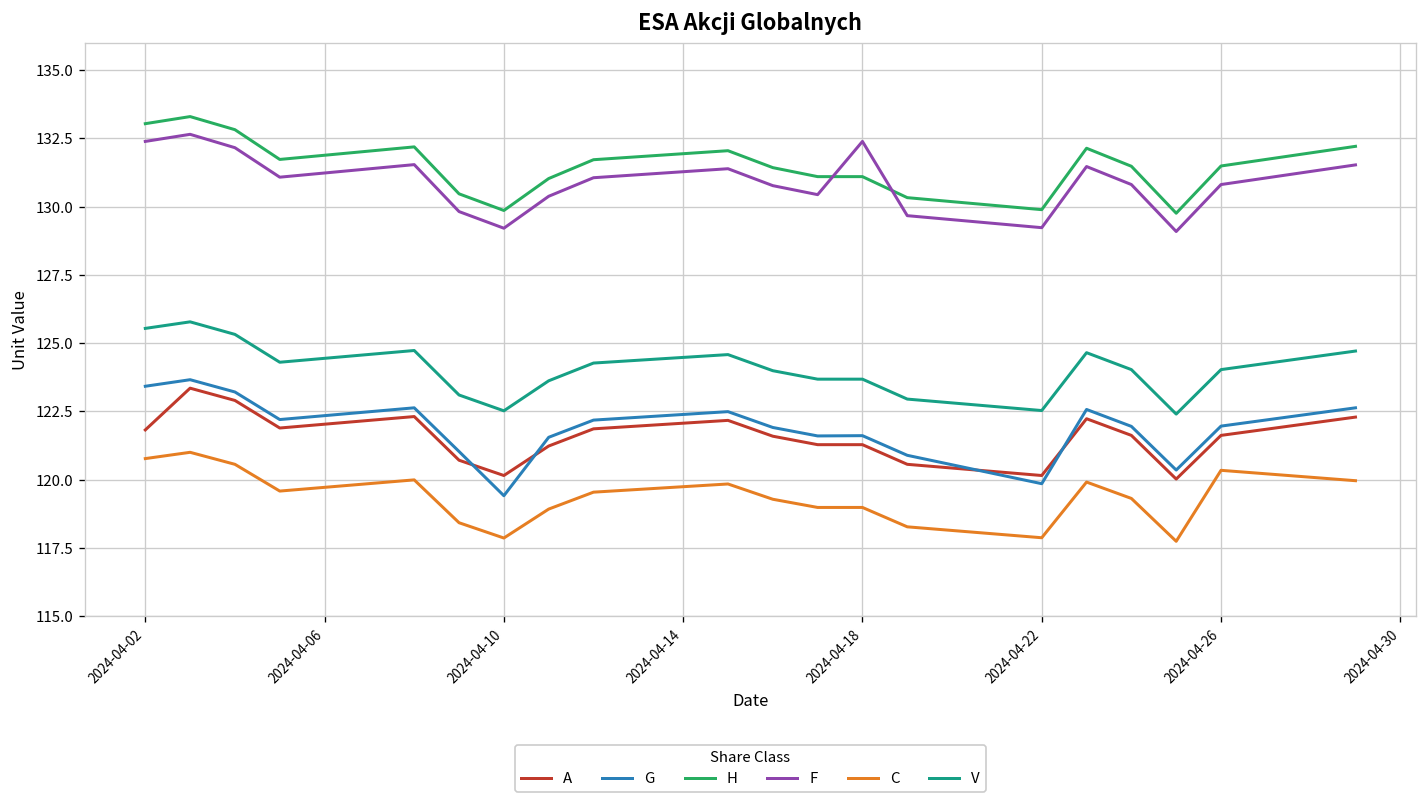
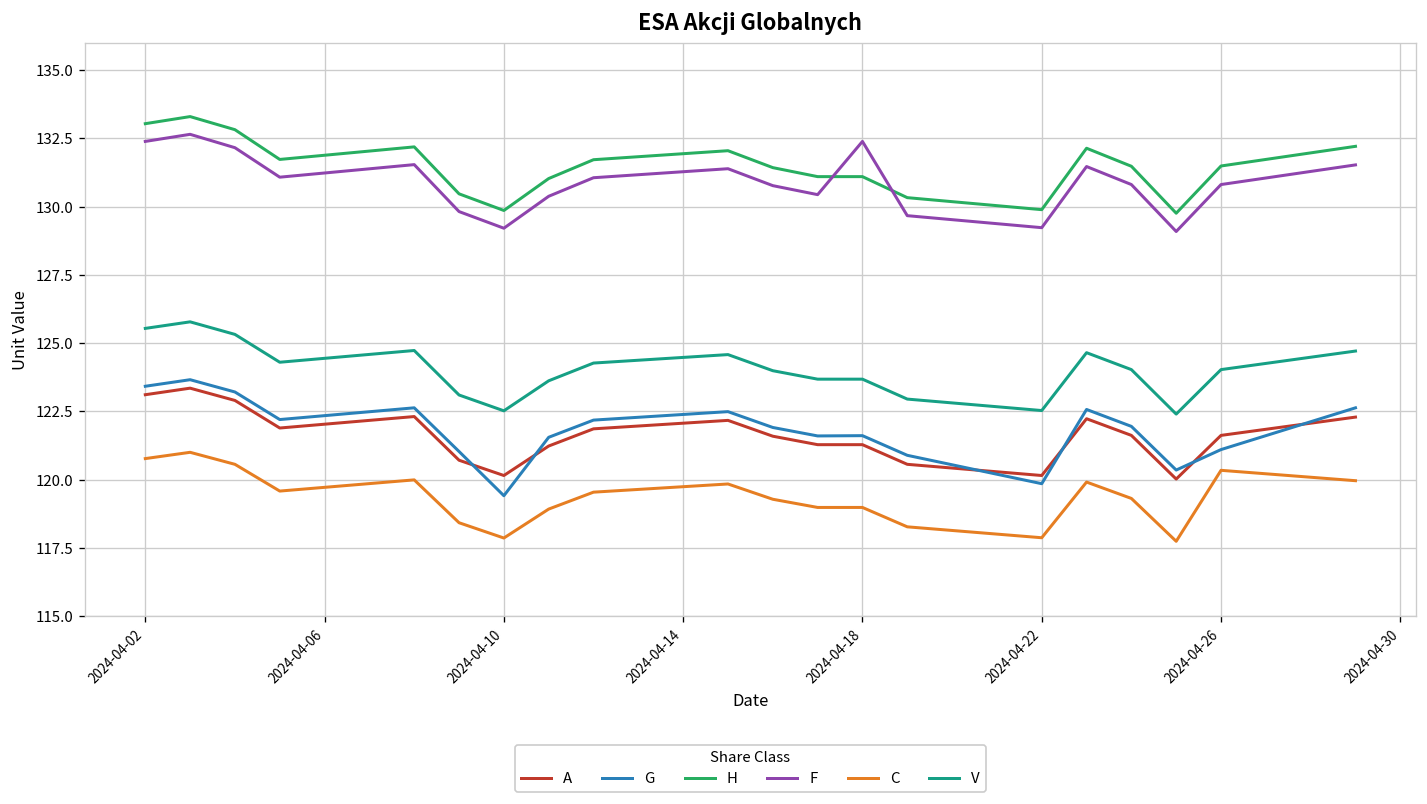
  {
    "A": {
-     "2024-04-02": 121.8,
+     "2024-04-02": 123.1,
      "2024-04-10": 120.2,
      "2024-04-18": 121.3,
      "2024-04-22": 120.2,
      "2024-04-26": 121.6
    },
    "G": {
      "2024-04-02": 123.4,
      "2024-04-10": 119.4,
      "2024-04-18": 121.6,
      "2024-04-22": 119.9,
-     "2024-04-26": 122.0
+     "2024-04-26": 121.1
    },
    "F": {
      "2024-04-02": 132.4,
      "2024-04-10": 129.2,
      "2024-04-18": 132.4,
      "2024-04-22": 129.2,
      "2024-04-26": 130.8
    },
    "C": {
      "2024-04-02": 120.8,
      "2024-04-10": 117.9,
      "2024-04-18": 119.0,
      "2024-04-22": 117.9,
      "2024-04-26": 120.3
    }
  }
